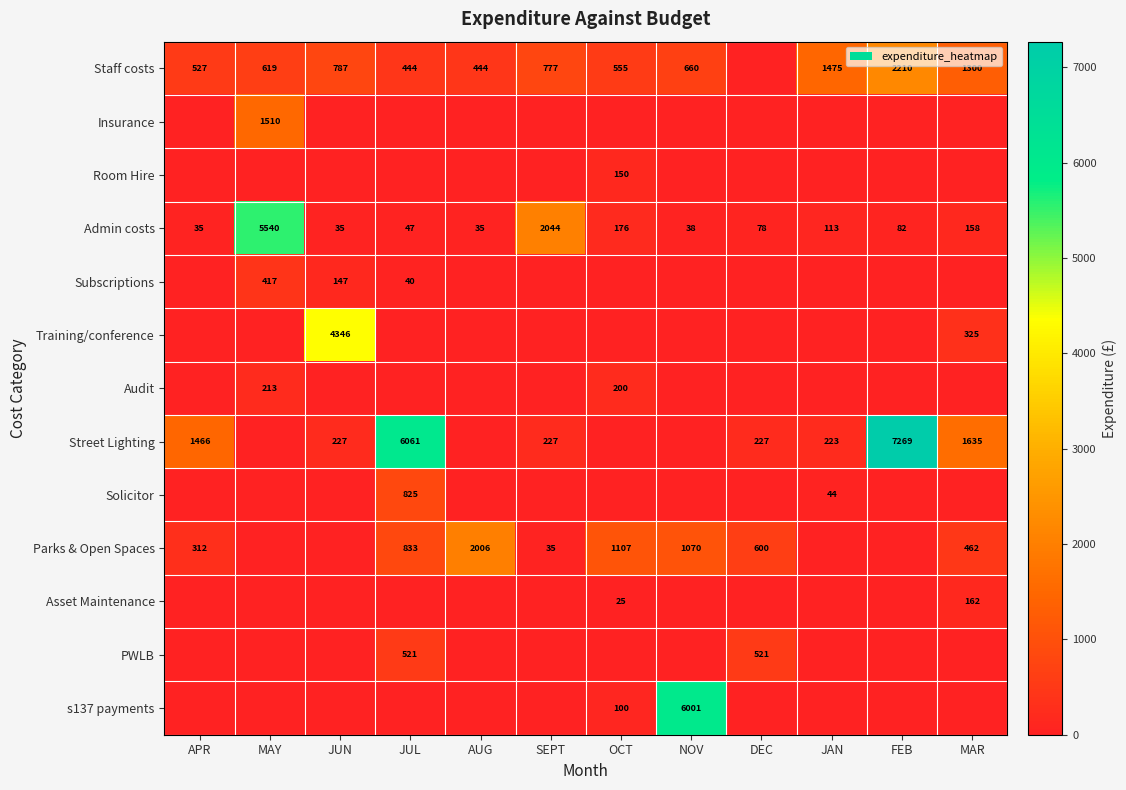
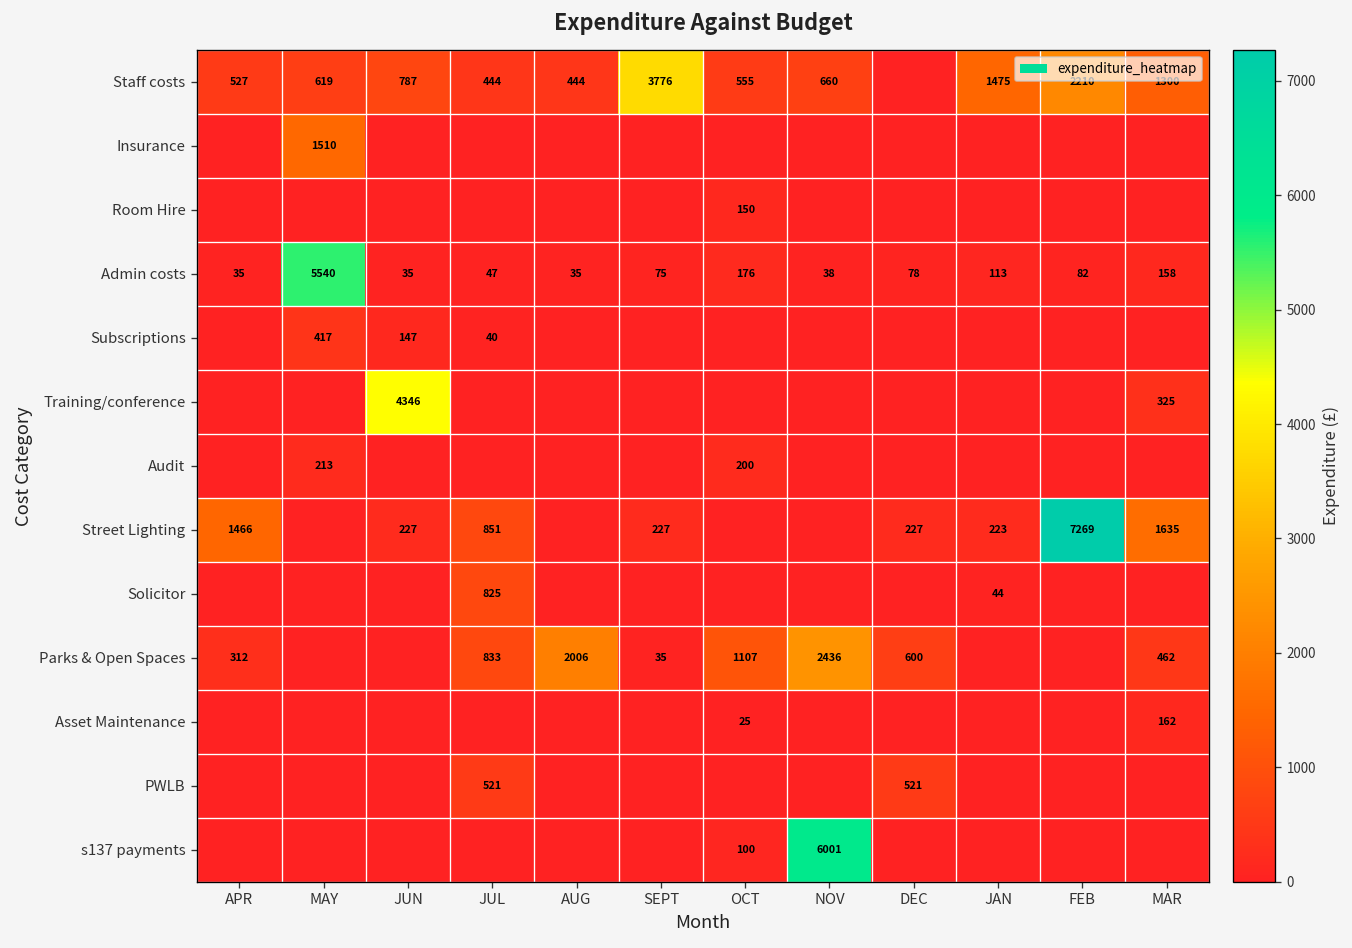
  {
    "Staff costs": {
      "APR": 527,
      "MAY": 619,
      "JUN": 787,
      "JUL": 444,
      "AUG": 444,
-     "SEPT": 777,
+     "SEPT": 3776,
      "OCT": 555,
      "NOV": 660,
      "JAN": 1475
    },
    "Insurance": {
      "MAY": 1510
    },
    "Room Hire": {
      "OCT": 150
    },
    "Admin costs": {
      "APR": 35,
      "MAY": 5540,
      "JUN": 35,
      "JUL": 47,
      "AUG": 35,
-     "SEPT": 2044,
+     "SEPT": 75,
      "OCT": 176,
      "NOV": 38,
      "DEC": 78,
      "JAN": 113,
      "FEB": 82,
      "MAR": 158
    },
    "Subscriptions": {
      "MAY": 417,
      "JUN": 147,
      "JUL": 40
    },
    "Training/conference": {
      "JUN": 4346,
      "MAR": 325
    },
    "Audit": {
      "MAY": 213,
      "OCT": 200
    },
    "Street Lighting": {
      "APR": 1466,
      "JUN": 227,
-     "JUL": 6061,
+     "JUL": 851,
      "SEPT": 227,
      "DEC": 227,
      "JAN": 223,
      "FEB": 7269,
      "MAR": 1635
    },
    "Solicitor": {
      "JUL": 825,
      "JAN": 44
    },
    "Parks & Open Spaces": {
      "APR": 312,
      "JUL": 833,
      "AUG": 2006,
      "SEPT": 35,
      "OCT": 1107,
-     "NOV": 1070,
+     "NOV": 2436,
      "DEC": 600,
      "MAR": 462
    },
    "Asset Maintenance": {
      "OCT": 25,
      "MAR": 162
    },
    "PWLB": {
      "JUL": 521,
      "DEC": 521
    },
    "s137 payments": {
      "OCT": 100,
      "NOV": 6001
    }
  }
